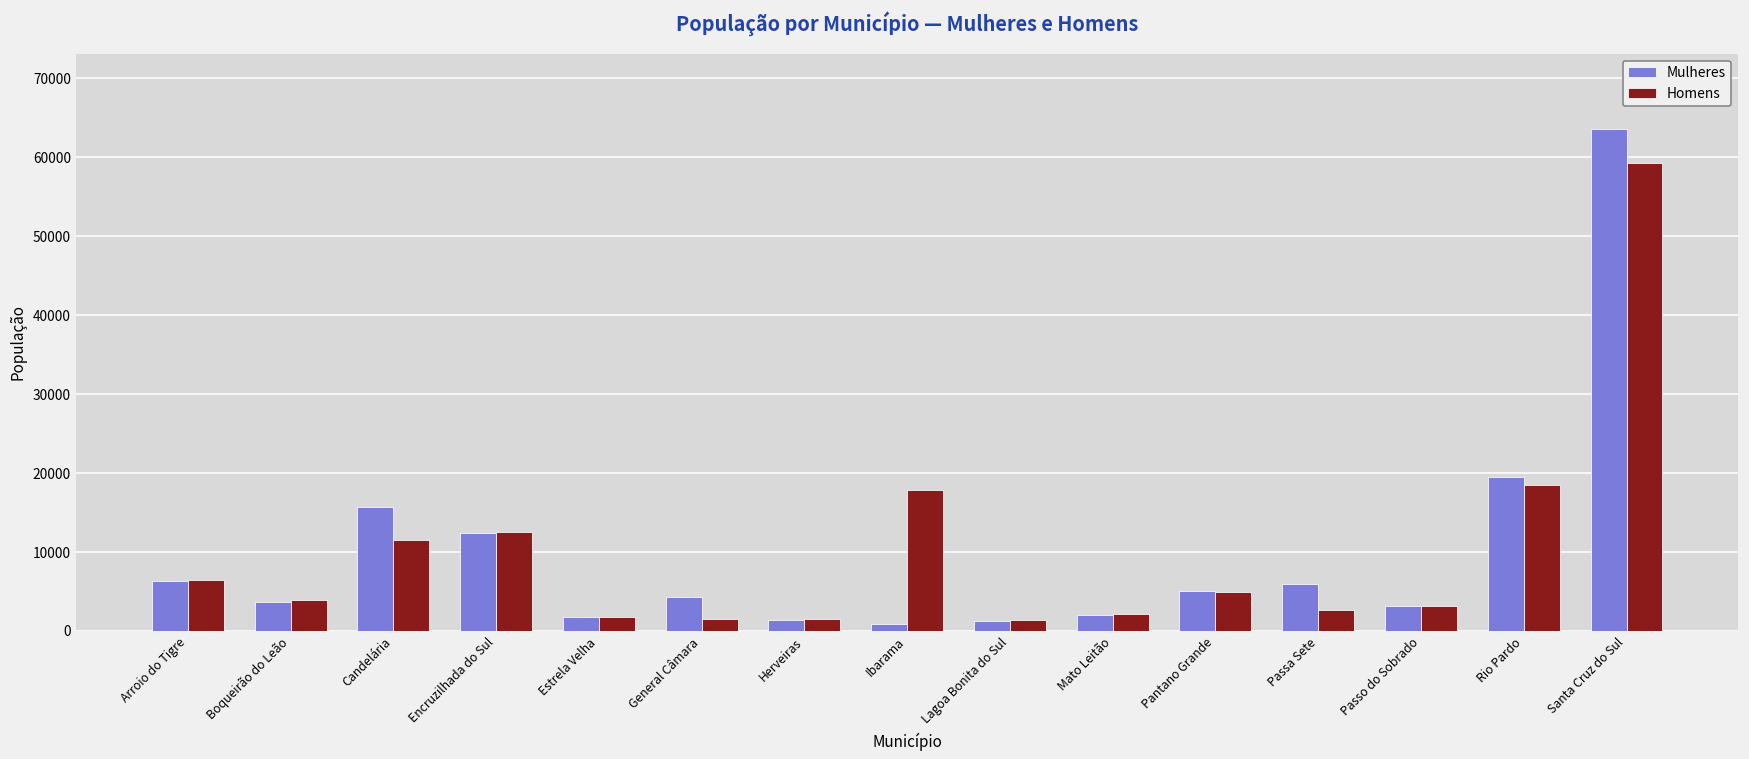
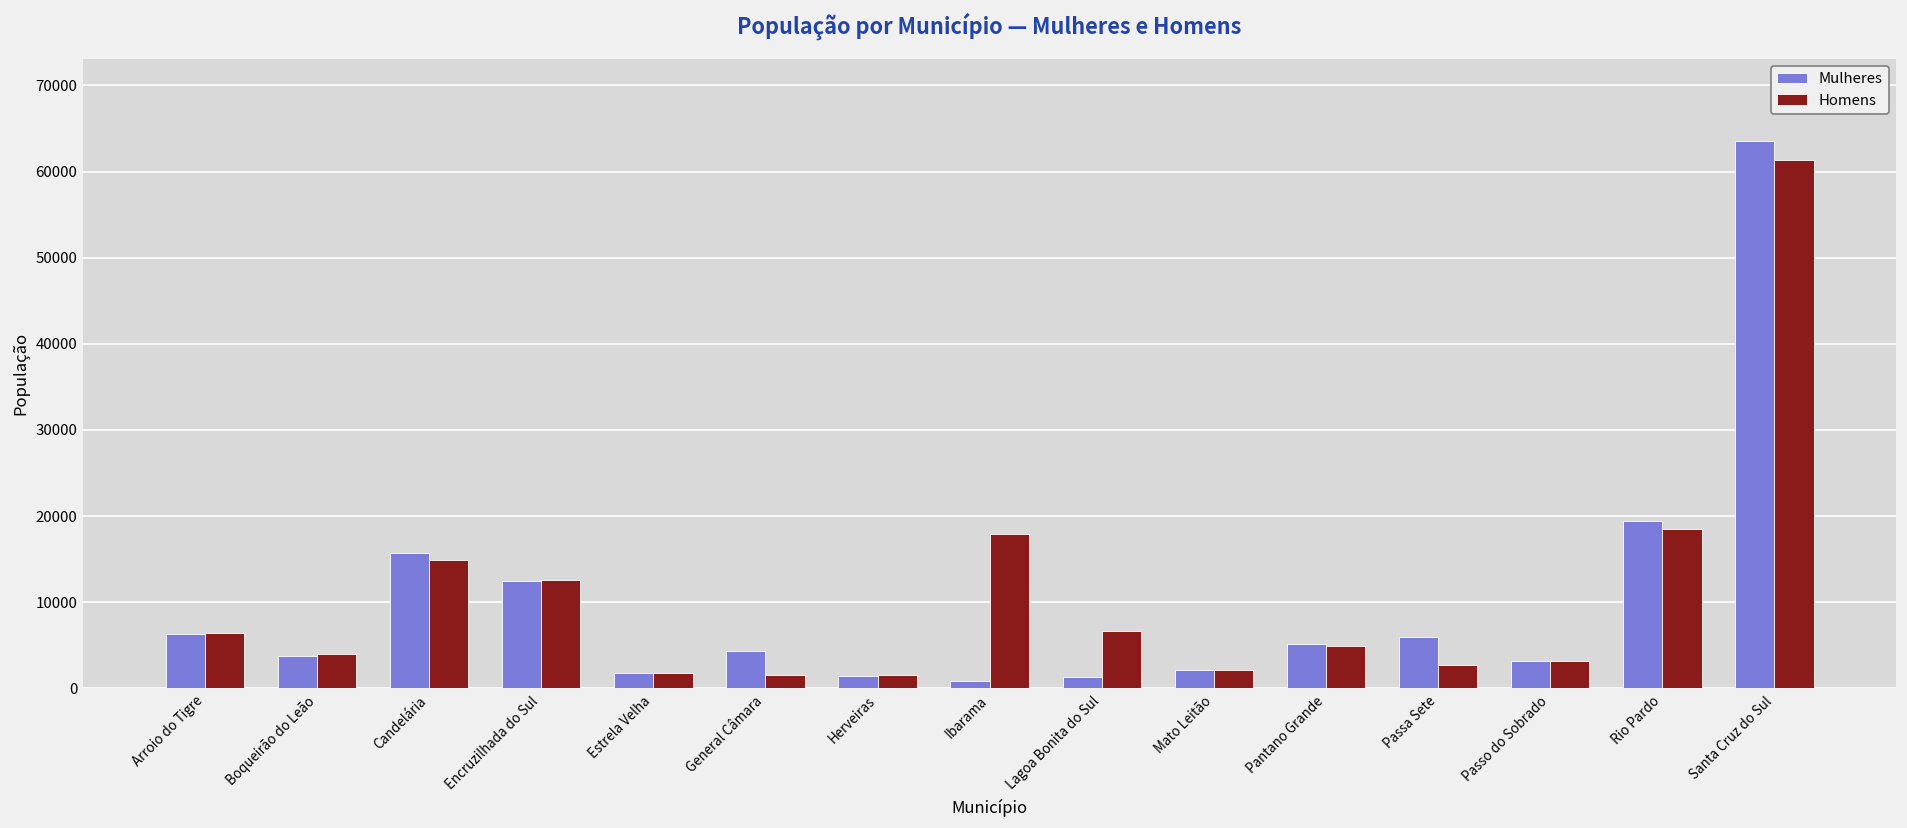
  {
    "Mulheres": {
      "Arroio do Tigre": 6000,
      "Boqueirão do Leão": 4000,
      "Candelária": 16000,
      "Encruzilhada do Sul": 12000,
      "Estrela Velha": 2000,
      "General Câmara": 4000,
      "Herveiras": 1000,
      "Ibarama": 1000,
      "Lagoa Bonita do Sul": 1000,
      "Mato Leitão": 2000,
      "Pantano Grande": 5000,
      "Passa Sete": 6000,
      "Passo do Sobrado": 3000,
      "Rio Pardo": 19000,
      "Santa Cruz do Sul": 64000
    },
    "Homens": {
      "Arroio do Tigre": 6000,
      "Boqueirão do Leão": 4000,
-     "Candelária": 12000,
+     "Candelária": 15000,
      "Encruzilhada do Sul": 13000,
      "Estrela Velha": 2000,
      "General Câmara": 1000,
      "Herveiras": 2000,
      "Ibarama": 18000,
-     "Lagoa Bonita do Sul": 1000,
+     "Lagoa Bonita do Sul": 7000,
      "Mato Leitão": 2000,
      "Pantano Grande": 5000,
      "Passa Sete": 3000,
      "Passo do Sobrado": 3000,
      "Rio Pardo": 18000,
-     "Santa Cruz do Sul": 59000
+     "Santa Cruz do Sul": 61000
    }
  }
